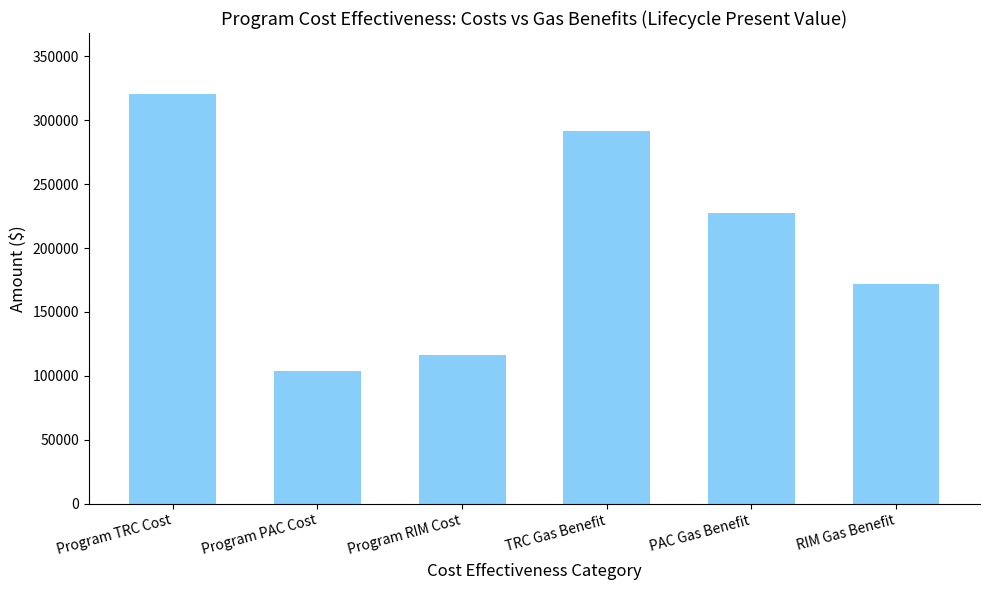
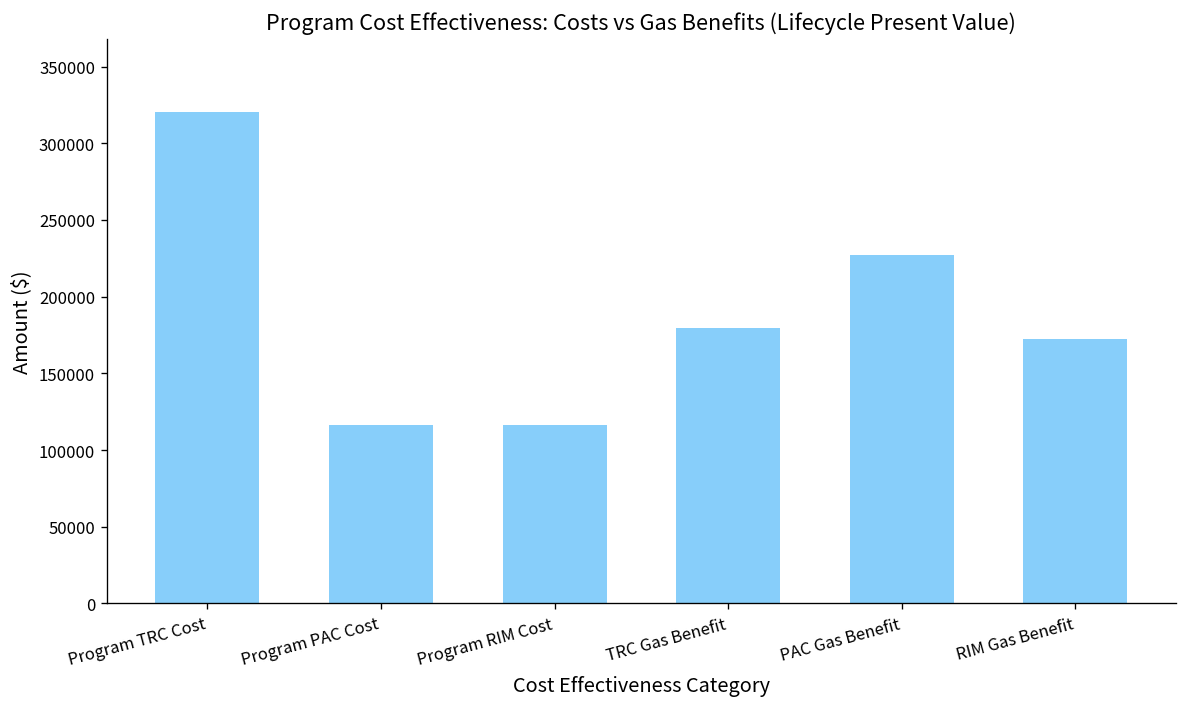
  {
    "Program TRC Cost": 320000,
-   "Program PAC Cost": 103000,
+   "Program PAC Cost": 116000,
    "Program RIM Cost": 116000,
-   "TRC Gas Benefit": 292000,
+   "TRC Gas Benefit": 180000,
    "PAC Gas Benefit": 227000,
    "RIM Gas Benefit": 172000
  }
